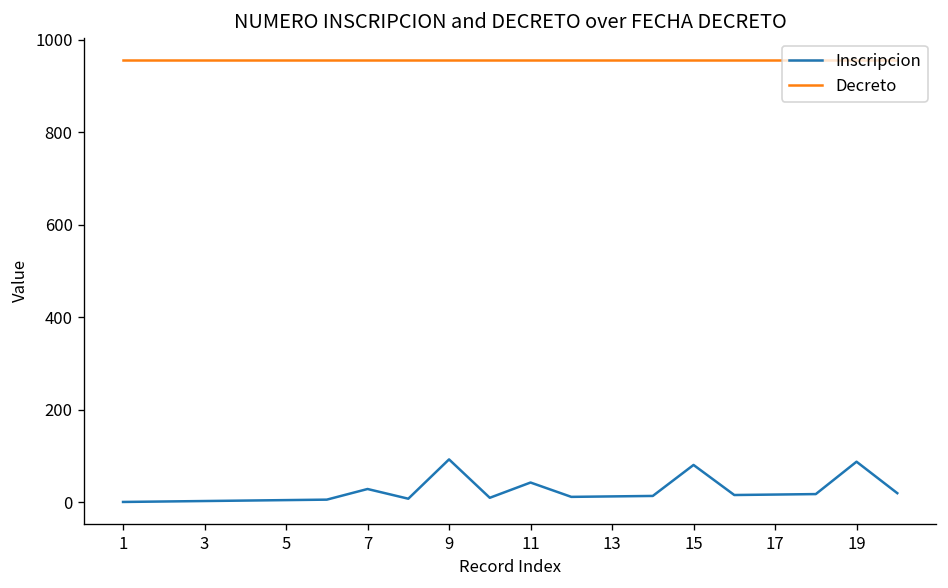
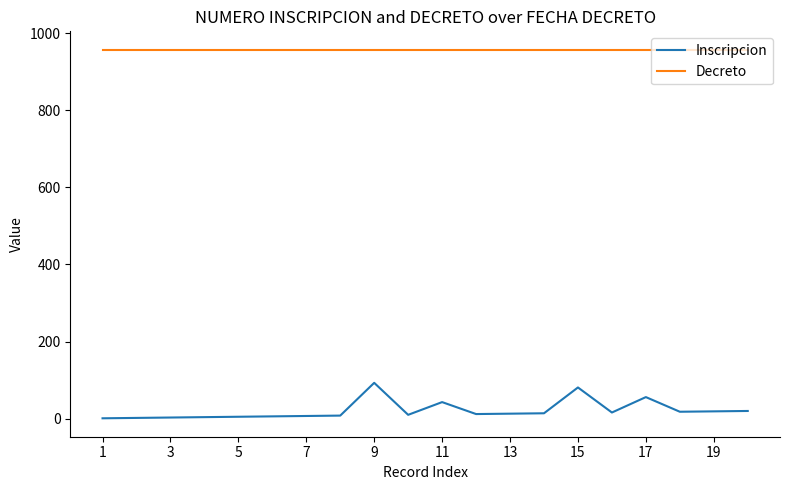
  {
    "Inscripcion": {
      "1": 0,
      "3": 0,
      "5": 10,
-     "7": 30,
+     "7": 10,
      "9": 90,
      "11": 40,
      "13": 10,
      "15": 80,
-     "17": 20,
-     "19": 90
+     "17": 60,
+     "19": 20
    },
    "Decreto": {
      "1": 960,
      "3": 960,
      "5": 960,
      "7": 960,
      "9": 960,
      "11": 960,
      "13": 960,
      "15": 960,
      "17": 960
    }
  }
